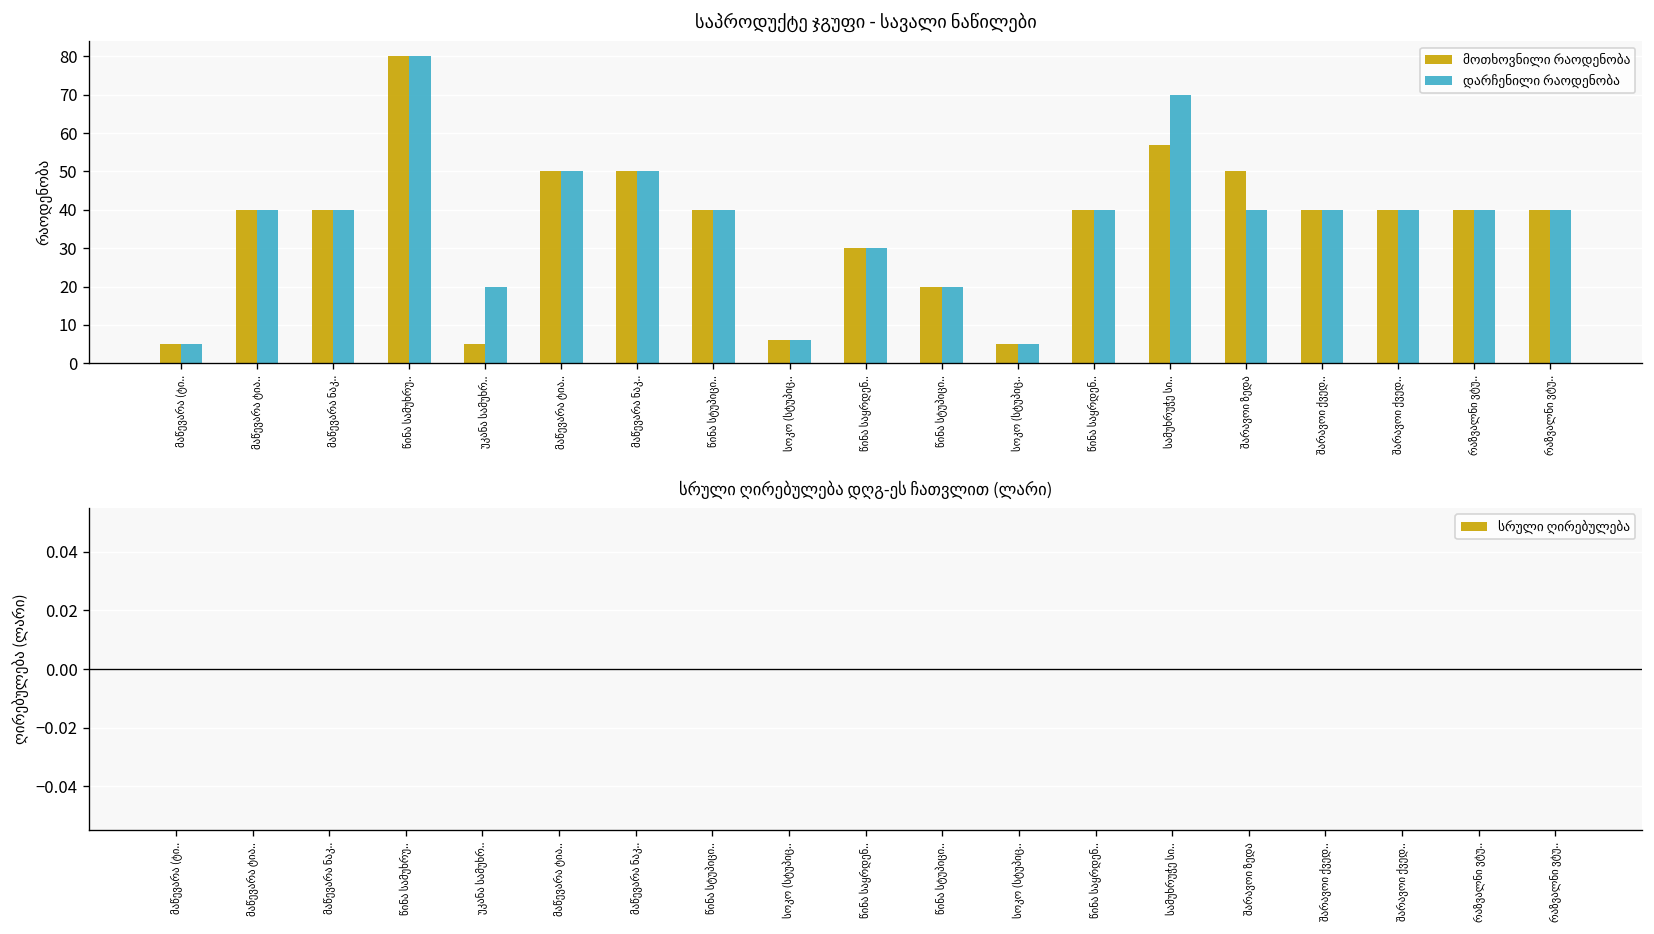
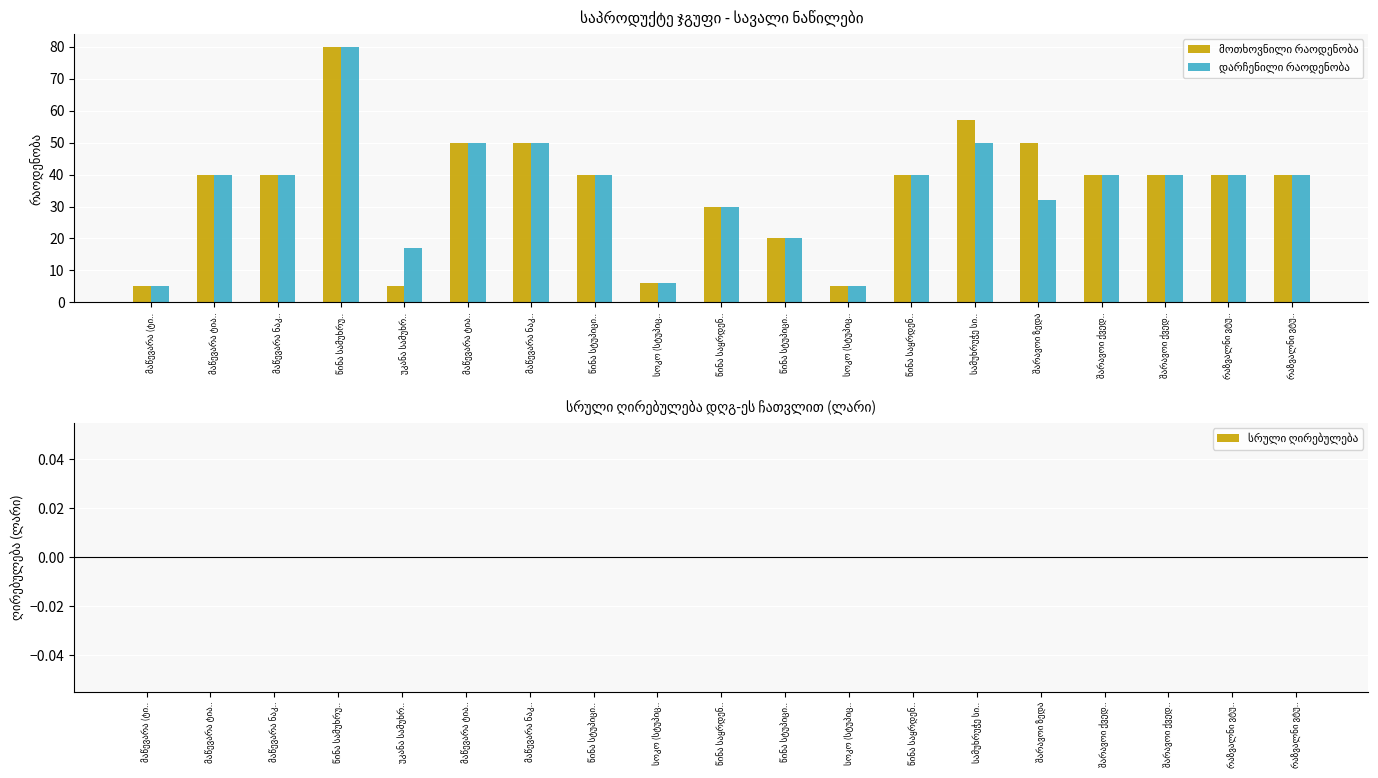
  {
    "საპროდუქტე ჯგუფი - სავალი ნაწილები": {
      "მოთხოვნილი რაოდენობა": {
        "მაწევარა (ტი..": 5,
        "წინა სამუხრუ..": 80,
        "უკანა სამუხრ..": 5,
        "სამუხრუჭე სი..": 57,
        "შარავოი ზედა": 50
      },
      "დარჩენილი რაოდენობა": {
        "მაწევარა (ტი..": 5,
        "წინა სამუხრუ..": 80,
-       "უკანა სამუხრ..": 20,
-       "სამუხრუჭე სი..": 70,
-       "შარავოი ზედა": 40
+       "უკანა სამუხრ..": 17,
+       "სამუხრუჭე სი..": 50,
+       "შარავოი ზედა": 32
      }
    },
    "სრული ღირებულება დღგ-ეს ჩათვლით (ლარი)": {
      "მაწევარა (ტი..": 0.000,
      "წინა სამუხრუ..": 0.000,
      "უკანა სამუხრ..": 0.000,
      "სამუხრუჭე სი..": 0.000,
      "შარავოი ზედა": 0.000
    }
  }
